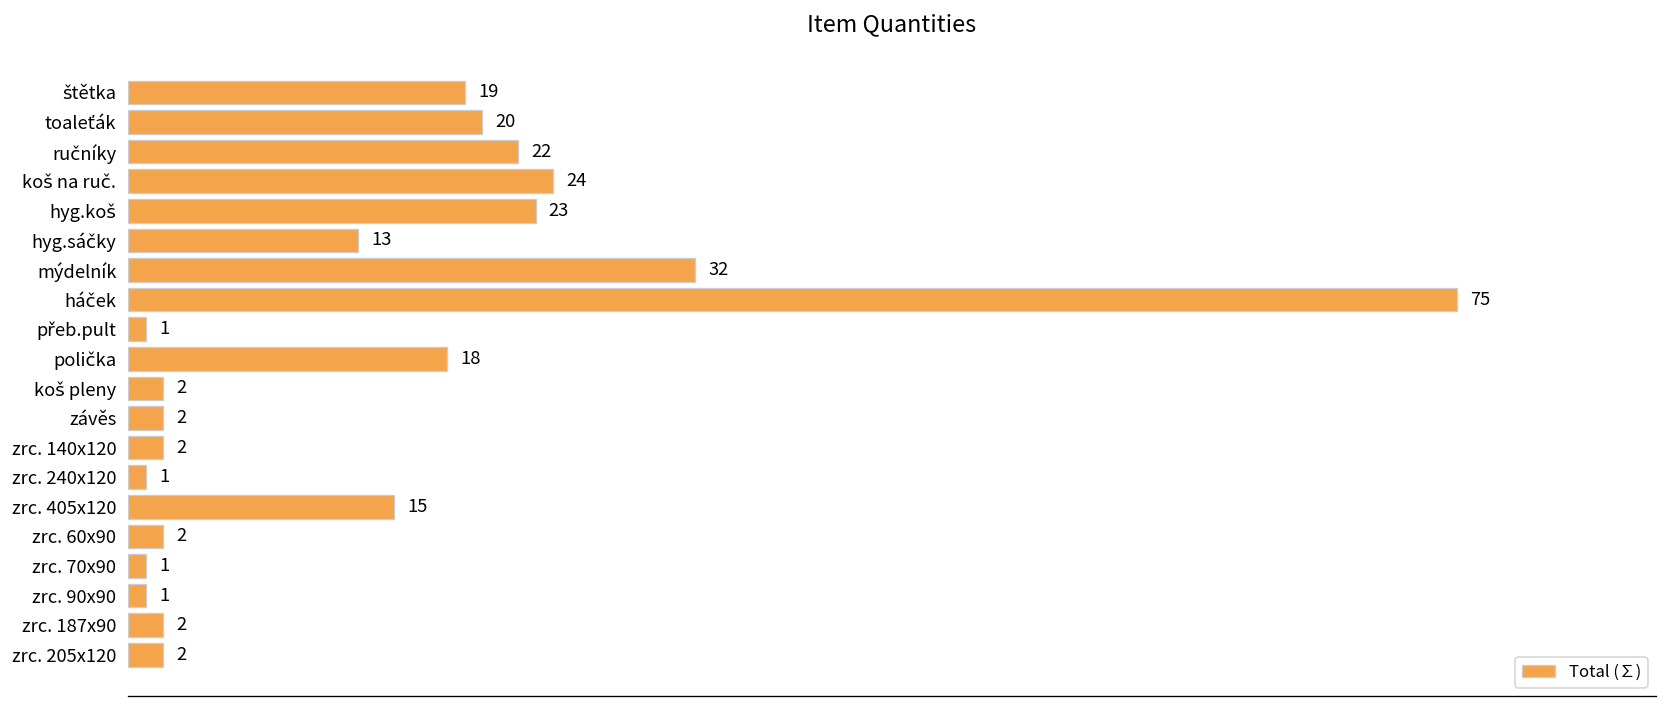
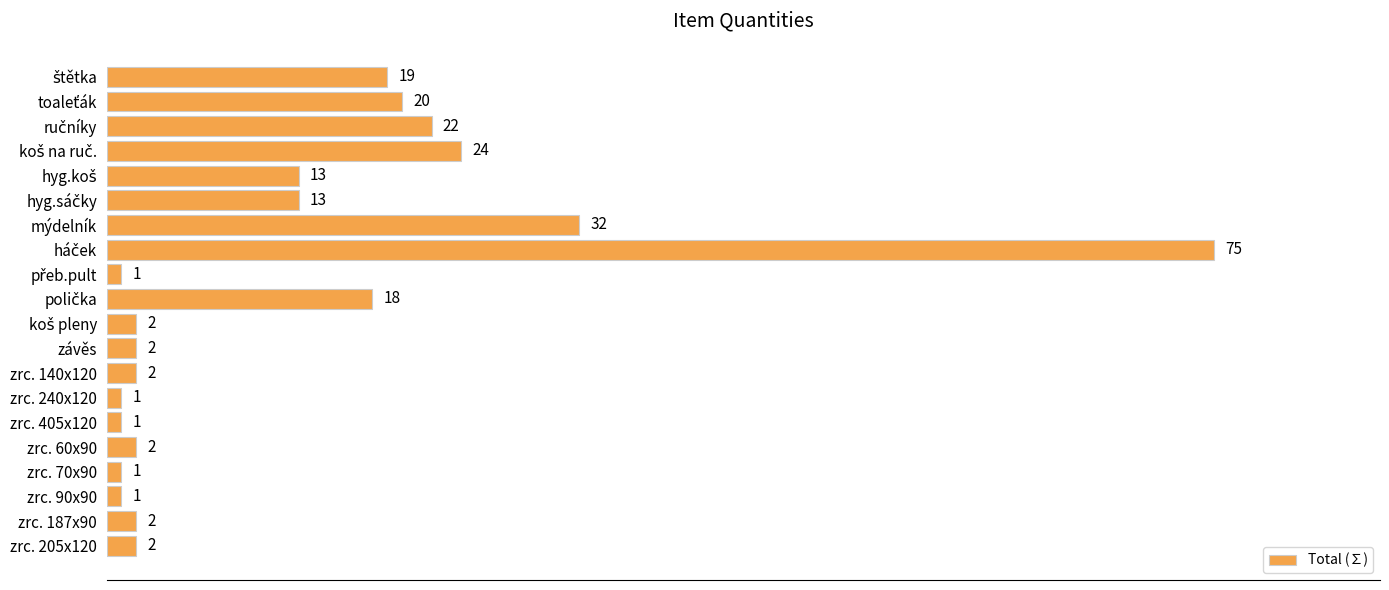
  {
    "štětka": 19,
    "toaleťák": 20,
    "ručníky": 22,
    "koš na ruč.": 24,
-   "hyg.koš": 23,
+   "hyg.koš": 13,
    "hyg.sáčky": 13,
    "mýdelník": 32,
    "háček": 75,
    "přeb.pult": 1,
    "polička": 18,
    "koš pleny": 2,
    "závěs": 2,
    "zrc. 140x120": 2,
    "zrc. 240x120": 1,
-   "zrc. 405x120": 15,
+   "zrc. 405x120": 1,
    "zrc. 60x90": 2,
    "zrc. 70x90": 1,
    "zrc. 90x90": 1,
    "zrc. 187x90": 2,
    "zrc. 205x120": 2
  }
